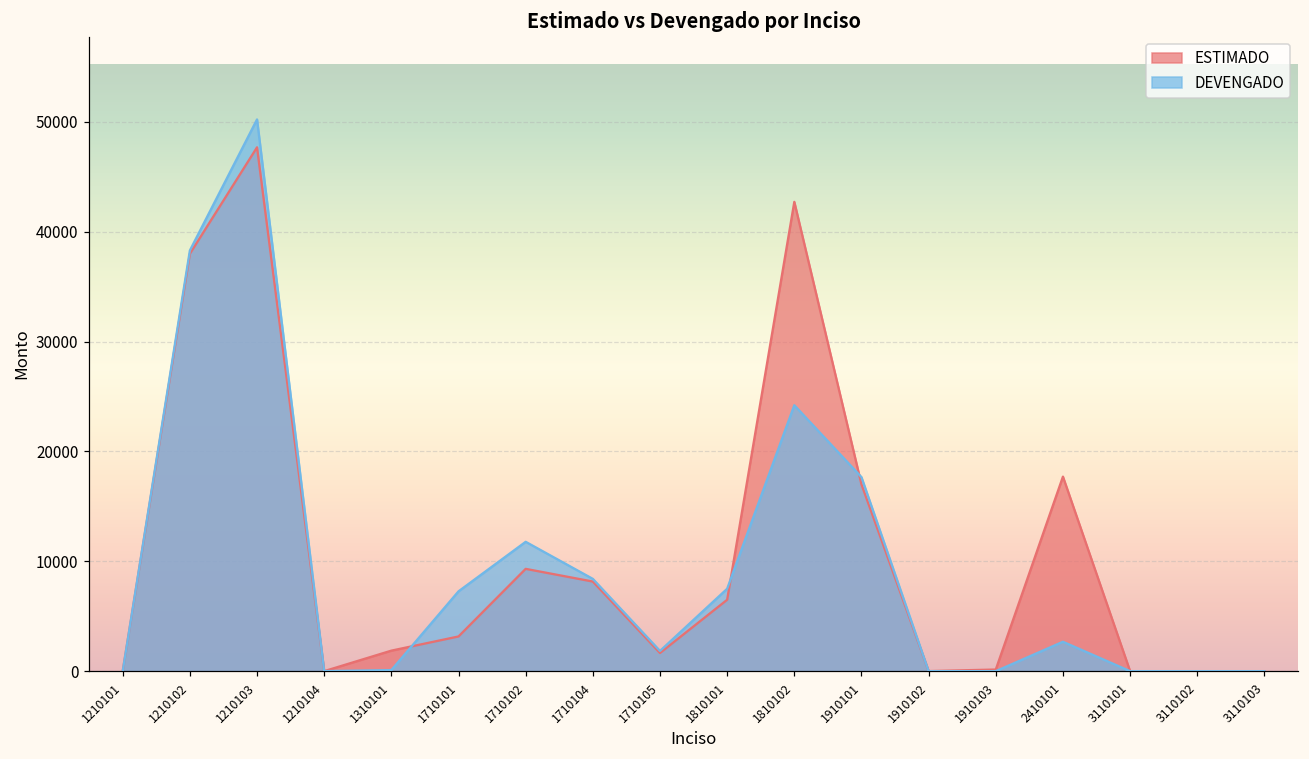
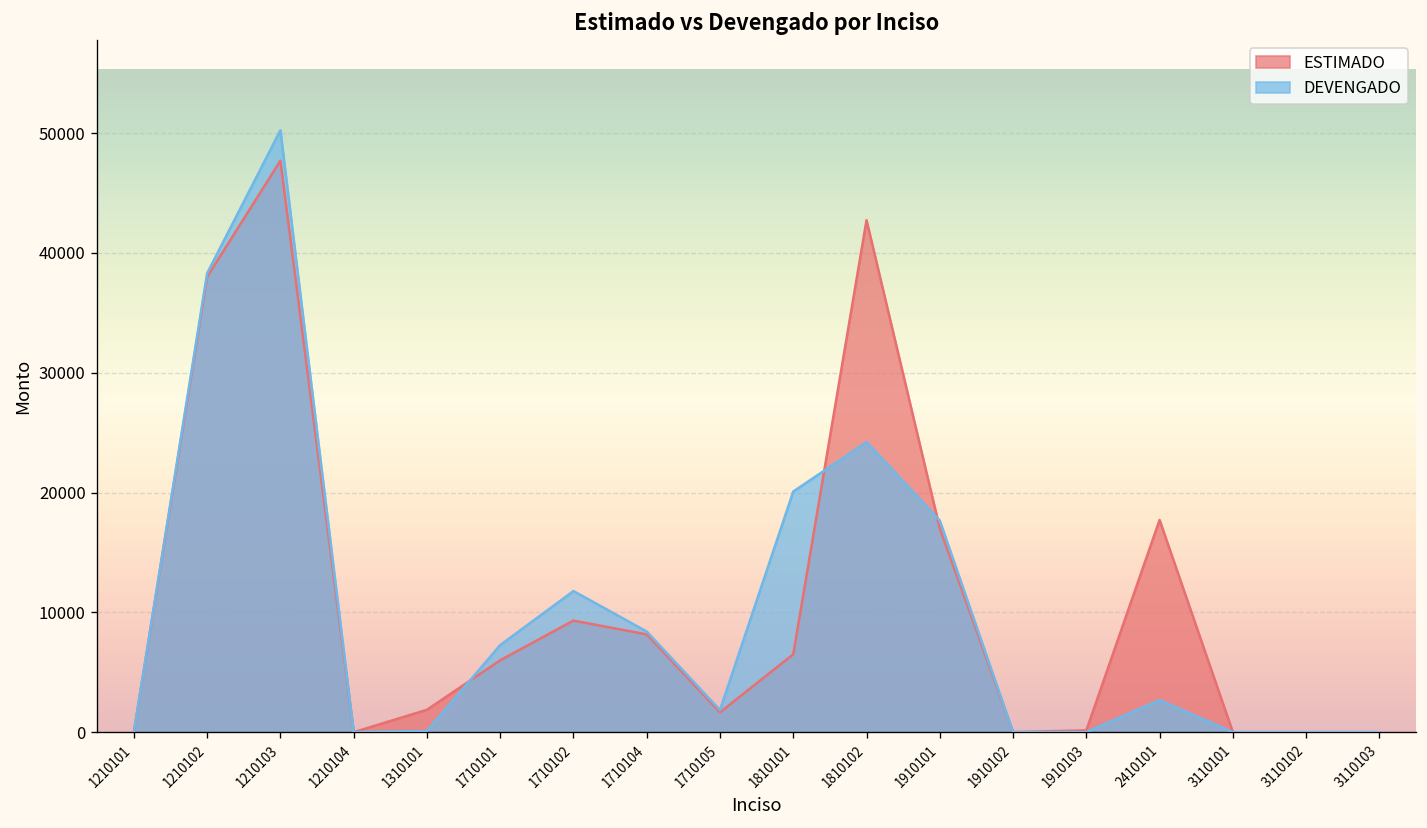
  {
    "ESTIMADO": {
      "1210102": 38000,
      "1210103": 48000,
      "1310101": 2000,
-     "1710101": 3000,
+     "1710101": 6000,
      "1710102": 9000,
      "1810101": 7000,
      "1810102": 43000,
      "1910101": 17000,
      "2410101": 18000
    },
    "DEVENGADO": {
      "1210102": 38000,
      "1210103": 50000,
      "1310101": 0,
      "1710101": 7000,
      "1710102": 12000,
-     "1810101": 8000,
+     "1810101": 20000,
      "1810102": 24000,
      "1910101": 18000,
      "2410101": 3000
    }
  }
